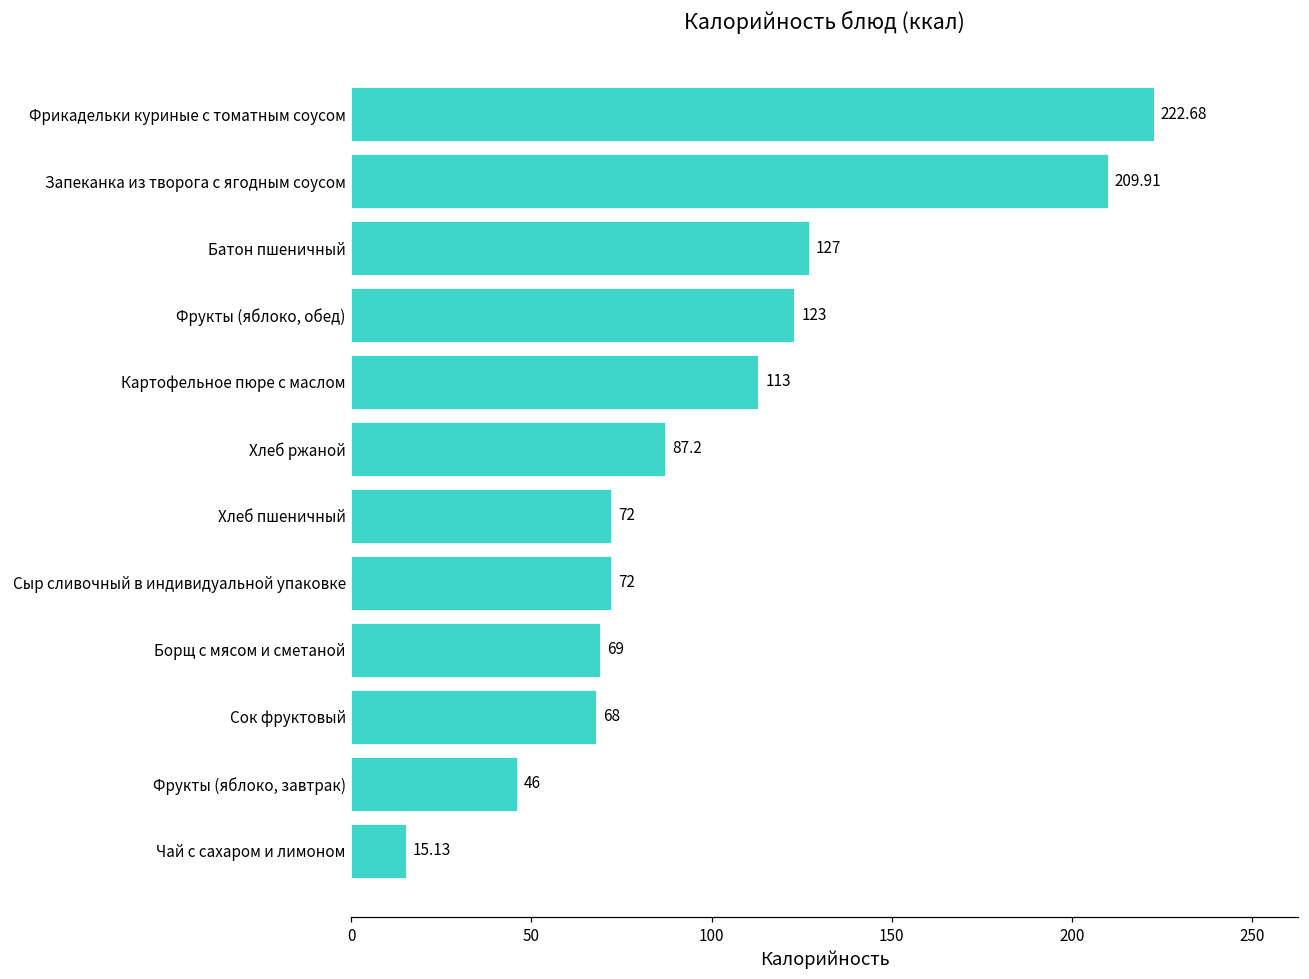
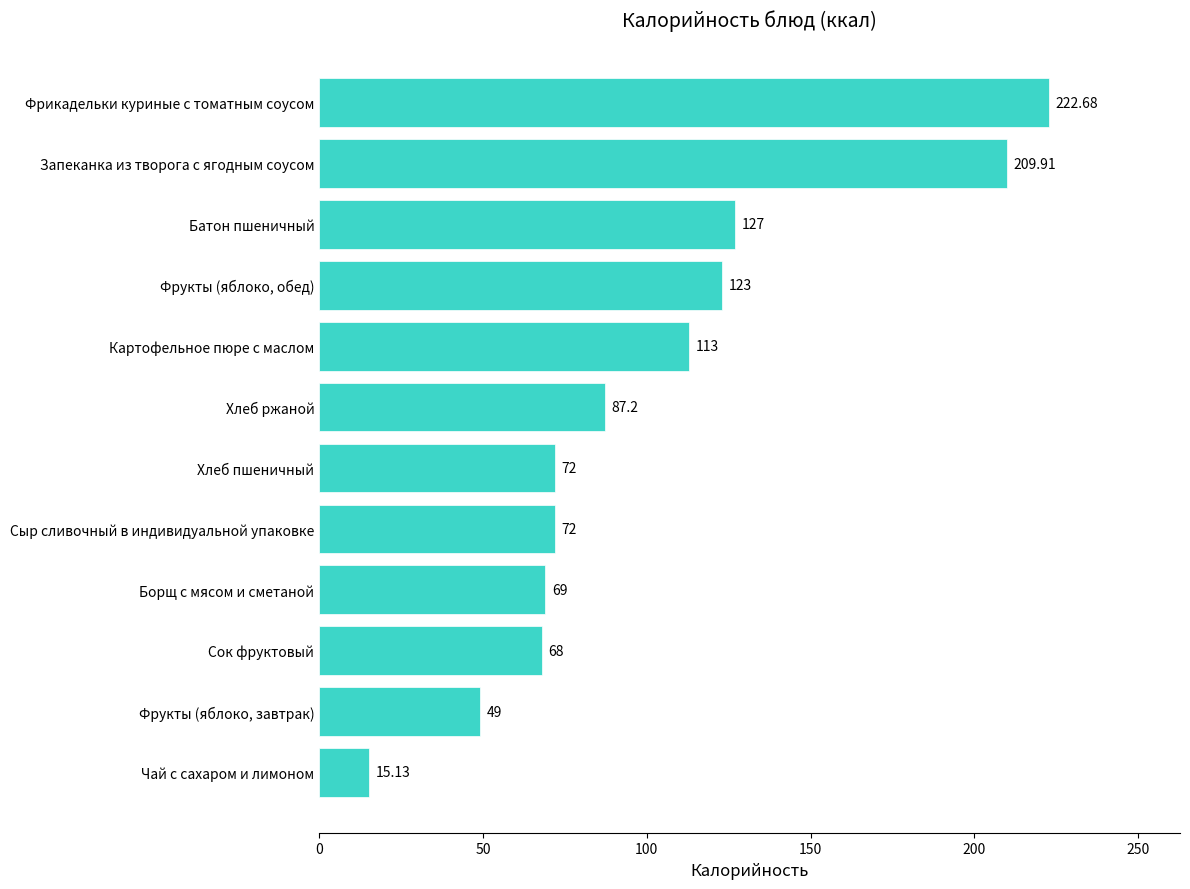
  {
    "Фрикадельки куриные с томатным соусом": 222.68,
    "Запеканка из творога с ягодным соусом": 209.91,
    "Батон пшеничный": 127,
    "Фрукты (яблоко, обед)": 123,
    "Картофельное пюре с маслом": 113,
    "Хлеб ржаной": 87.2,
    "Хлеб пшеничный": 72,
    "Сыр сливочный в индивидуальной упаковке": 72,
    "Борщ с мясом и сметаной": 69,
    "Сок фруктовый": 68,
-   "Фрукты (яблоко, завтрак)": 46,
+   "Фрукты (яблоко, завтрак)": 49,
    "Чай с сахаром и лимоном": 15.13
  }
